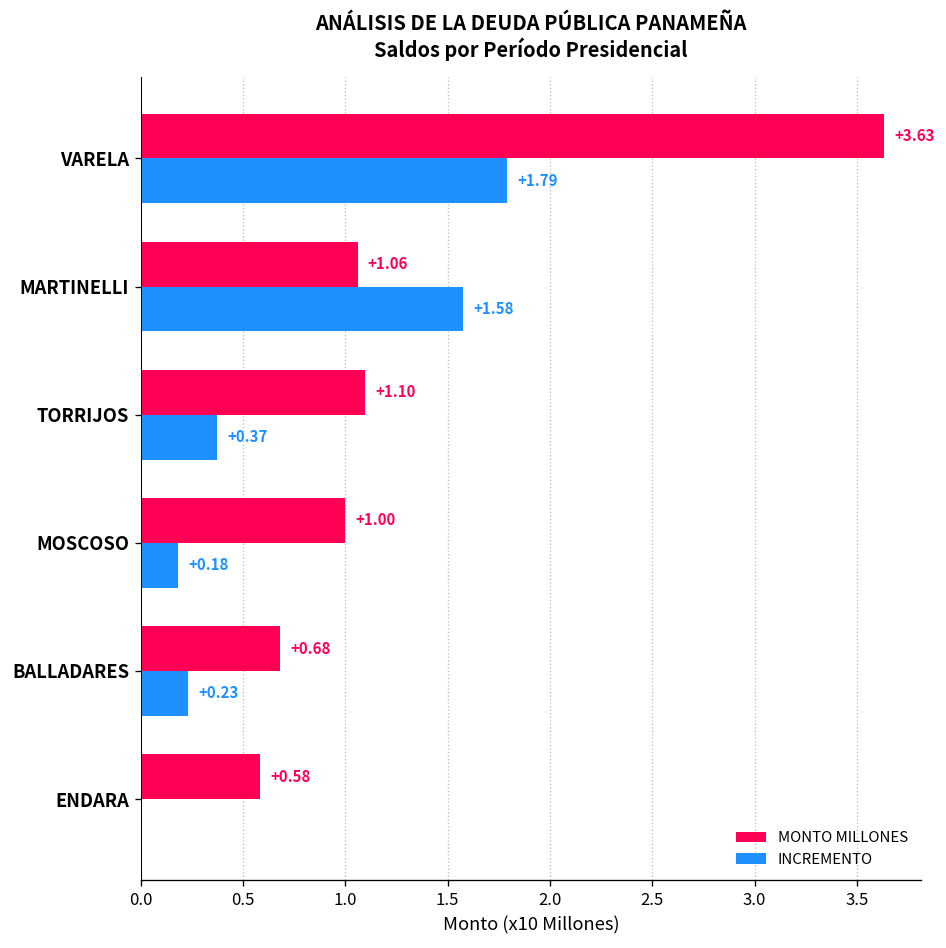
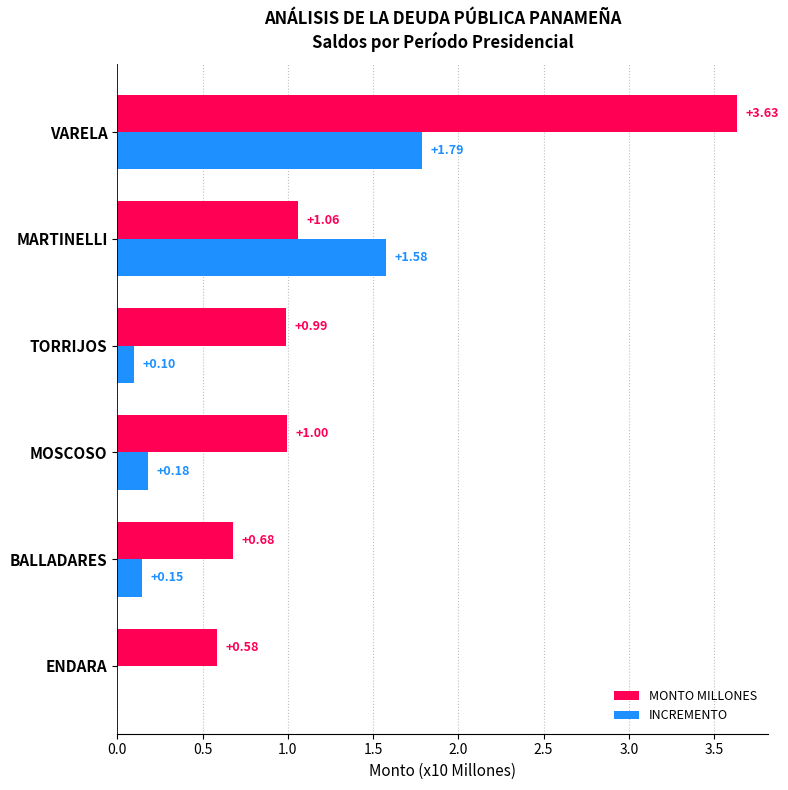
  {
    "MONTO MILLONES": {
      "VARELA": "+3.63",
      "MARTINELLI": "+1.06",
-     "TORRIJOS": "+1.10",
+     "TORRIJOS": "+0.99",
      "MOSCOSO": "+1.00",
      "BALLADARES": "+0.68",
      "ENDARA": "+0.58"
    },
    "INCREMENTO": {
      "VARELA": "+1.79",
      "MARTINELLI": "+1.58",
-     "TORRIJOS": "+0.37",
+     "TORRIJOS": "+0.10",
      "MOSCOSO": "+0.18",
-     "BALLADARES": "+0.23"
+     "BALLADARES": "+0.15"
    }
  }
